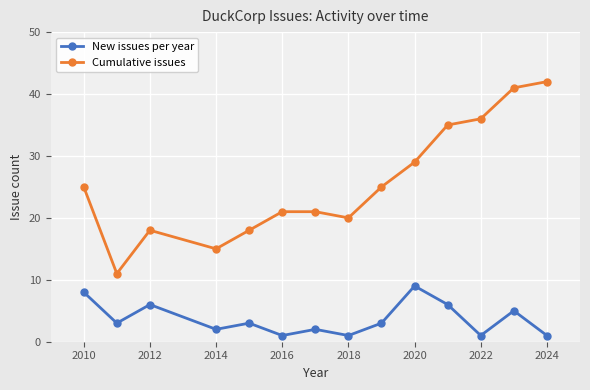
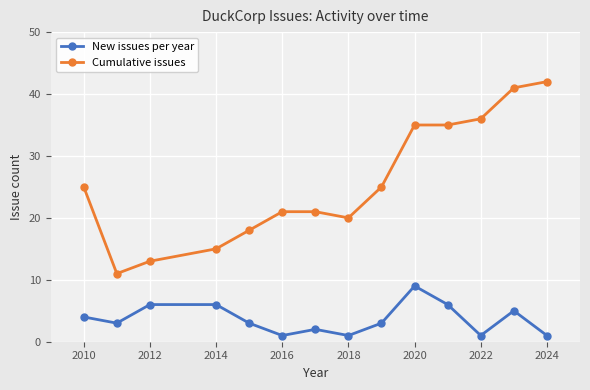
  {
    "New issues per year": {
-     "2010": 8,
+     "2010": 4,
      "2012": 6,
-     "2014": 2,
+     "2014": 6,
      "2016": 1,
      "2018": 1,
      "2020": 9,
      "2022": 1,
      "2024": 1
    },
    "Cumulative issues": {
      "2010": 25,
-     "2012": 18,
+     "2012": 13,
      "2014": 15,
      "2016": 21,
      "2018": 20,
-     "2020": 29,
+     "2020": 35,
      "2022": 36,
      "2024": 42
    }
  }
